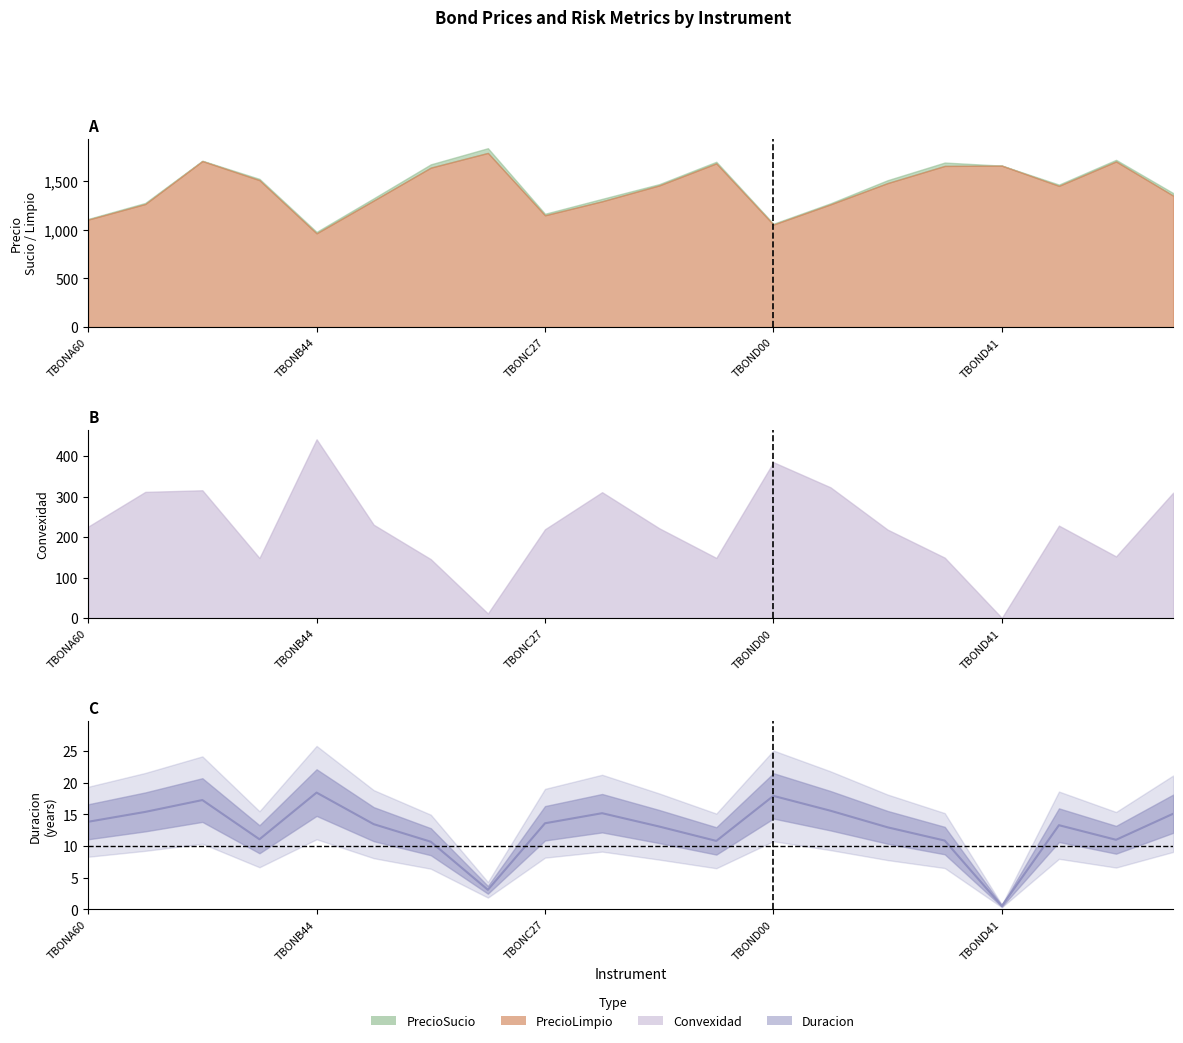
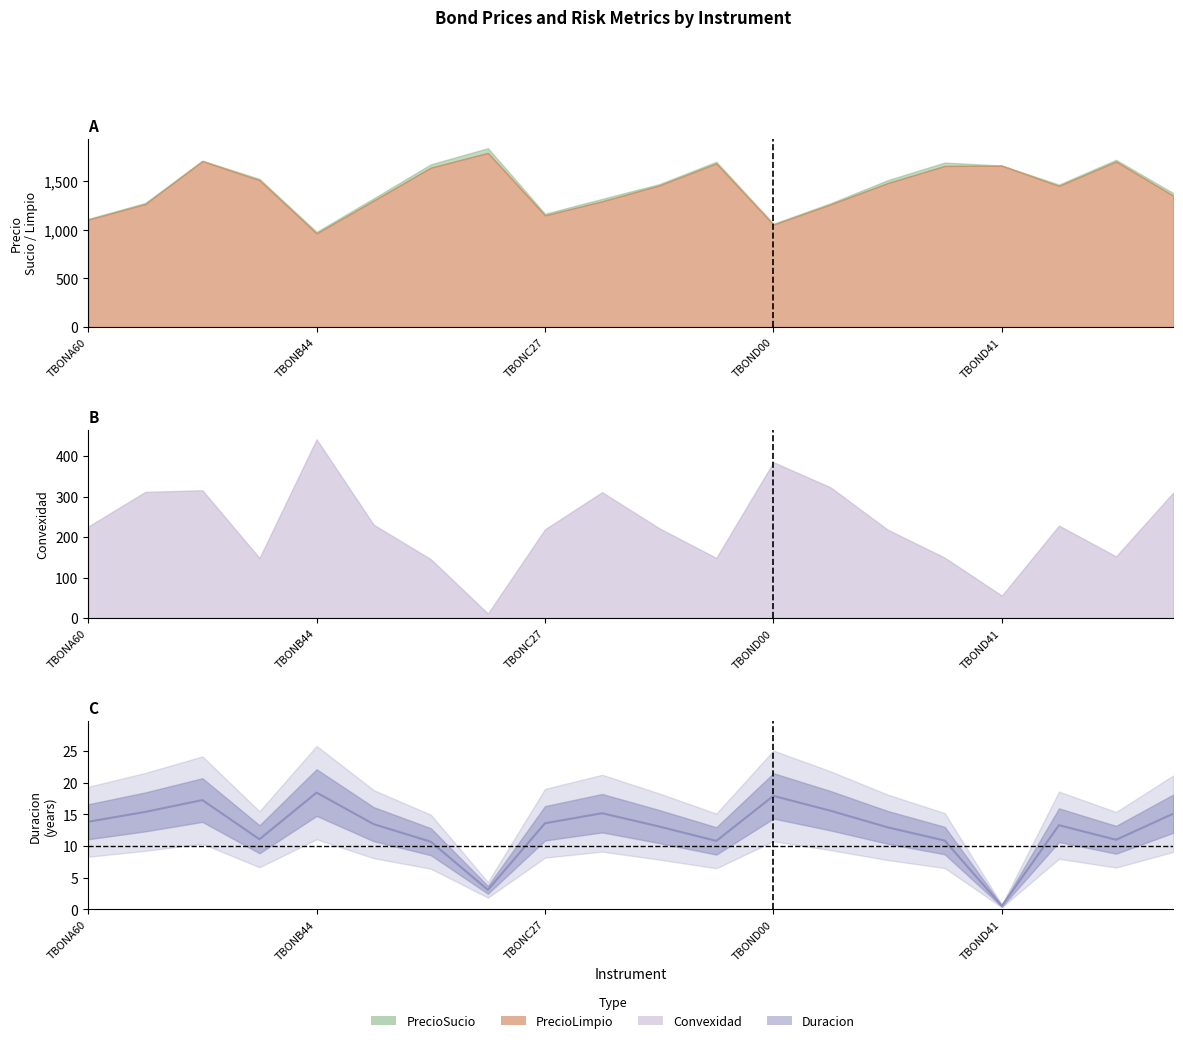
  {
    "B": {
      "TBONA60": 230,
      "TBONB44": 440,
      "TBONC27": 220,
      "TBOND00": 380,
-     "TBOND41": 0
+     "TBOND41": 60
    }
  }
